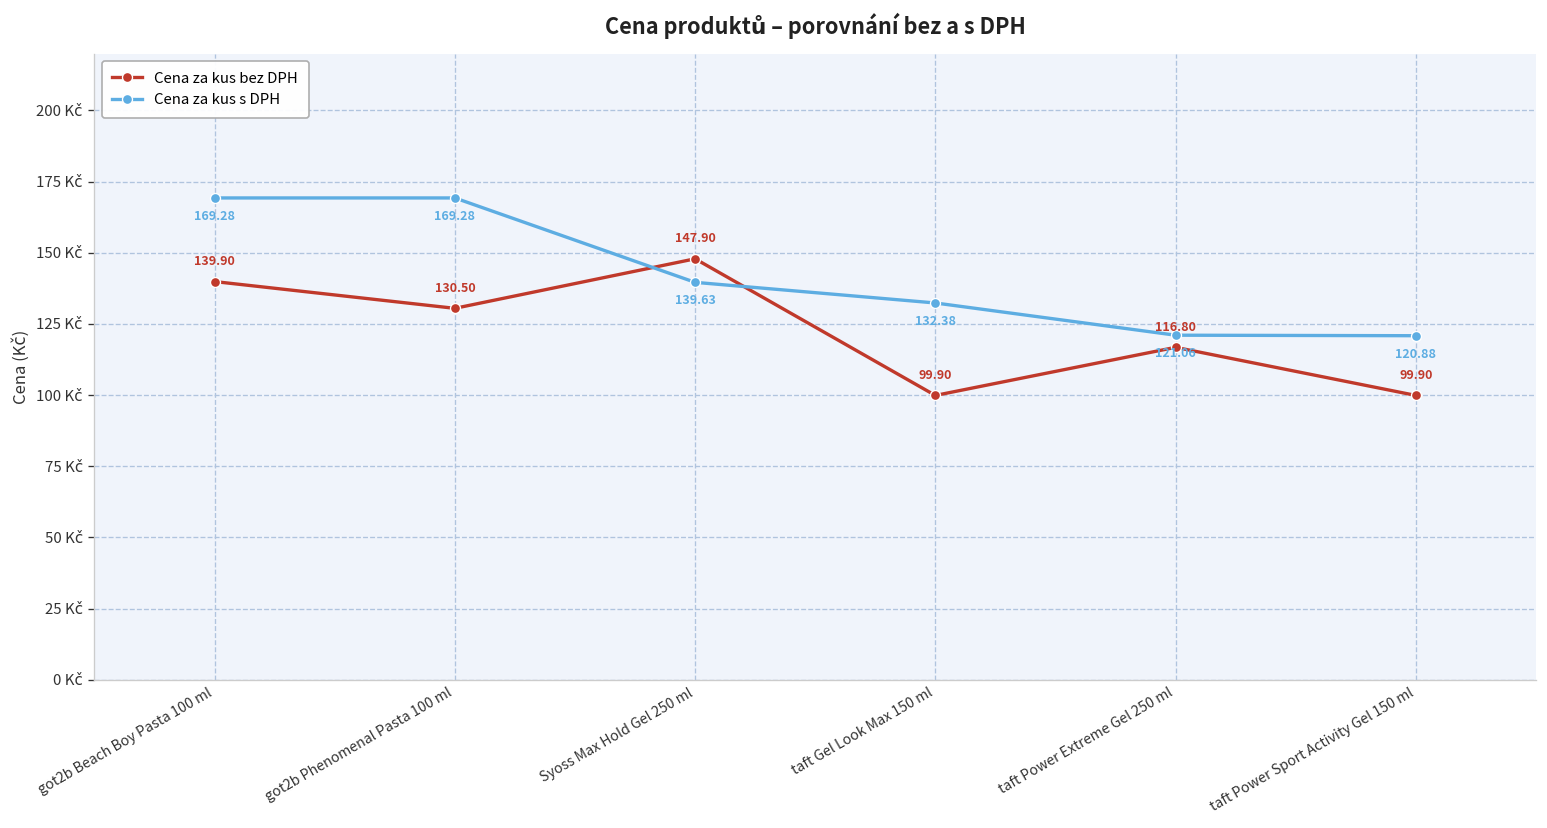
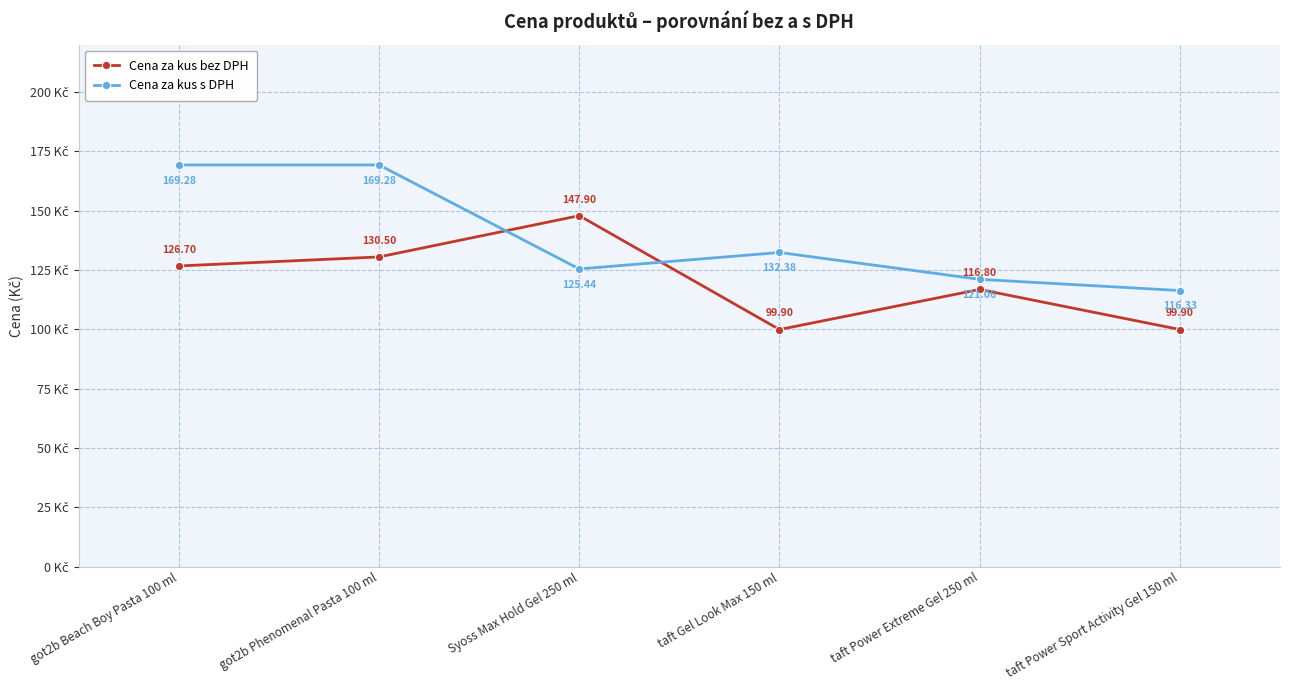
  {
    "Cena za kus bez DPH": {
-     "got2b Beach Boy Pasta 100 ml": 139.90,
+     "got2b Beach Boy Pasta 100 ml": 126.70,
      "got2b Phenomenal Pasta 100 ml": 130.50,
      "Syoss Max Hold Gel 250 ml": 147.90,
      "taft Gel Look Max 150 ml": 99.90
    },
    "Cena za kus s DPH": {
      "got2b Beach Boy Pasta 100 ml": 169.28,
      "got2b Phenomenal Pasta 100 ml": 169.28,
-     "Syoss Max Hold Gel 250 ml": 139.63,
+     "Syoss Max Hold Gel 250 ml": 125.44,
      "taft Gel Look Max 150 ml": 132.38,
-     "taft Power Sport Activity Gel 150 ml": 120.88
+     "taft Power Sport Activity Gel 150 ml": 116.33
    }
  }
